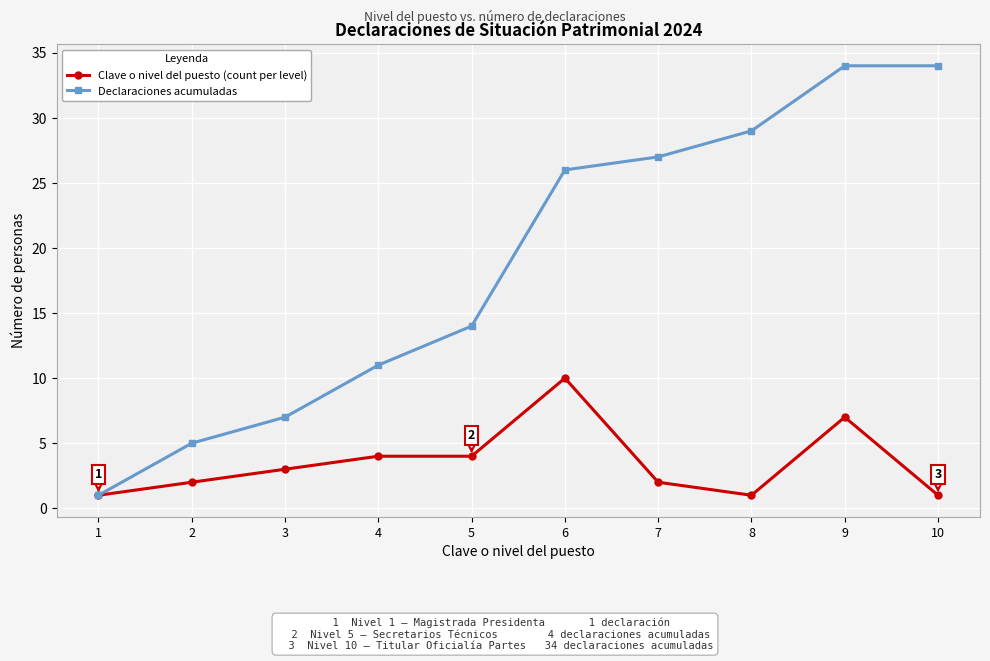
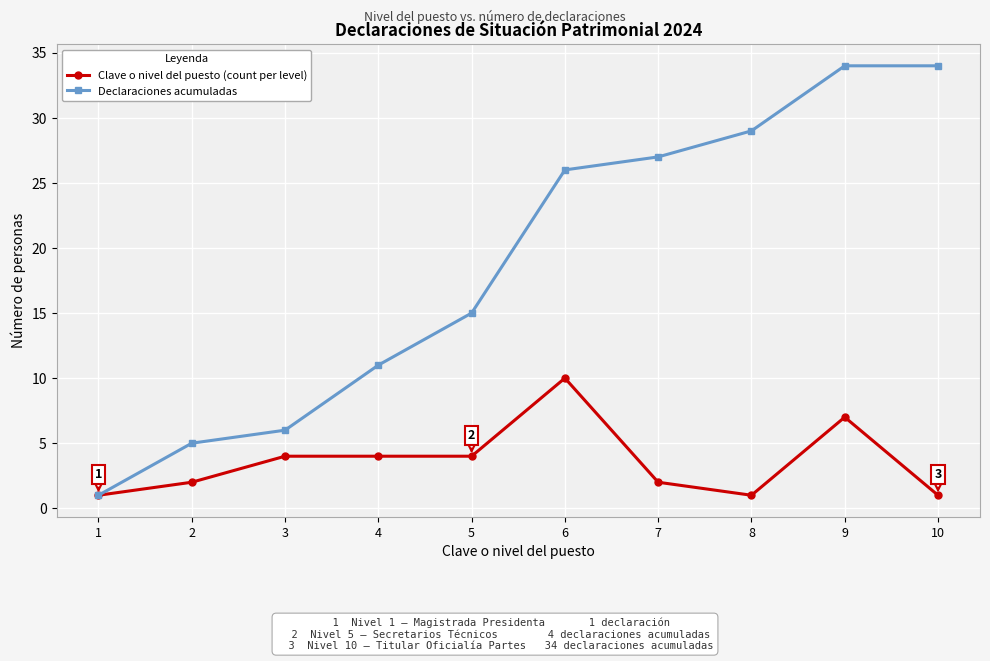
  {
    "Clave o nivel del puesto (count per level)": {
      "2": 2,
-     "3": 3,
+     "3": 4,
      "4": 4,
      "6": 10,
      "7": 2,
      "8": 1,
      "9": 7
    },
    "Declaraciones acumuladas": {
      "2": 5,
-     "3": 7,
+     "3": 6,
      "4": 11,
-     "5": 14,
+     "5": 15,
      "6": 26,
      "7": 27,
      "8": 29,
      "9": 34,
      "10": 34
    }
  }
